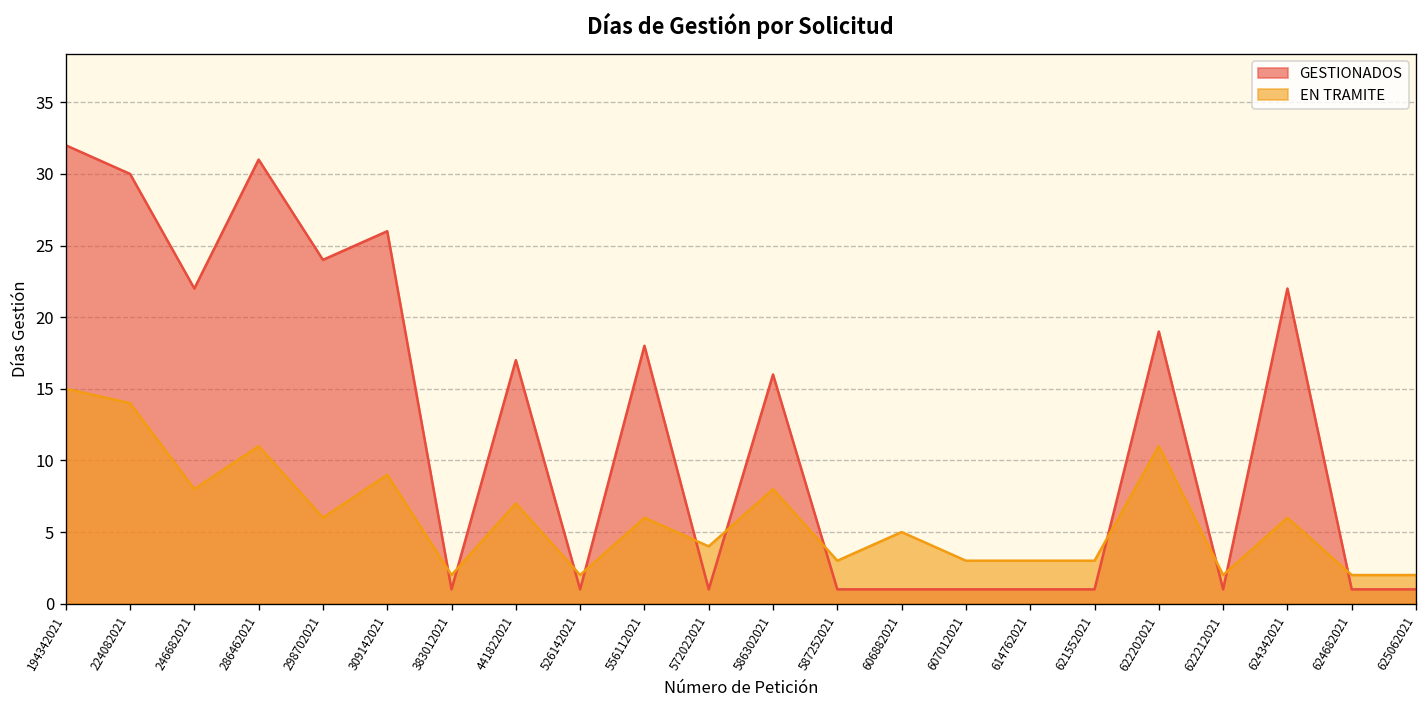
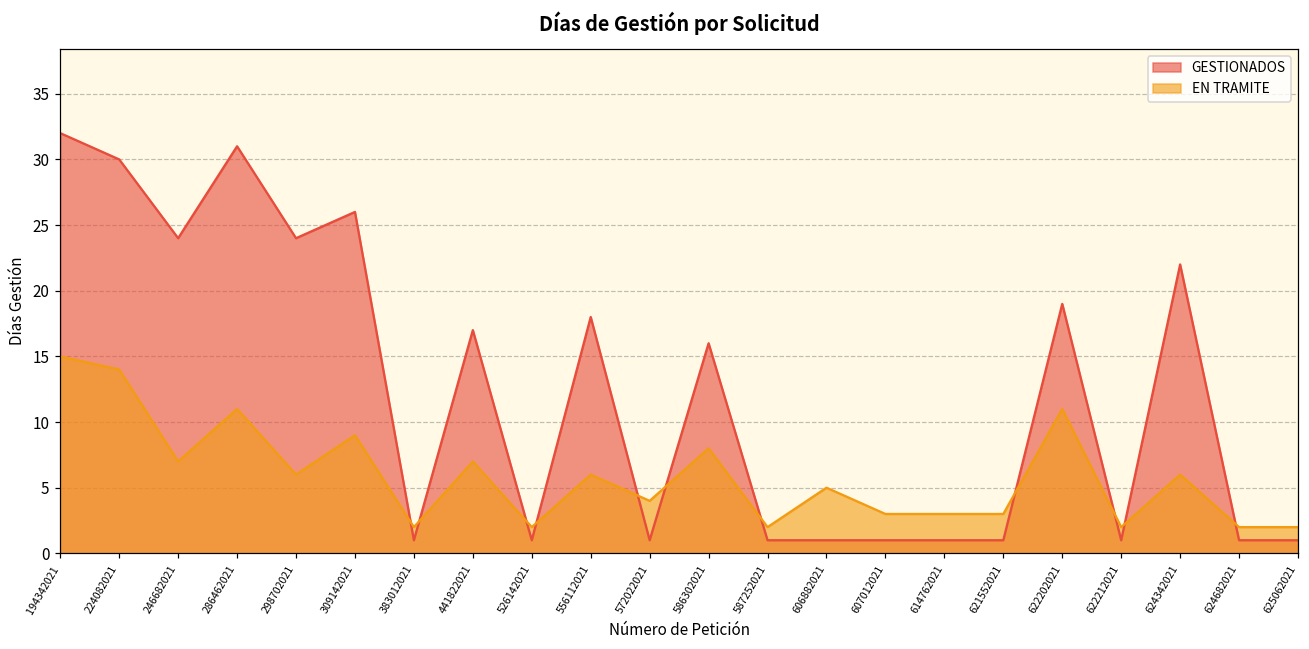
  {
    "GESTIONADOS": {
      "194342021": 32,
      "224082021": 30,
-     "246682021": 22,
+     "246682021": 24,
      "286462021": 31,
      "298702021": 24,
      "309142021": 26,
      "383012021": 1,
      "441822021": 17,
      "526142021": 1,
      "556112021": 18,
      "572022021": 1,
      "586302021": 16,
      "587252021": 1,
      "606882021": 1,
      "607012021": 1,
      "614762021": 1,
      "621552021": 1,
      "622202021": 19,
      "622212021": 1,
      "624342021": 22,
      "624682021": 1,
      "625062021": 1
    },
    "EN TRAMITE": {
      "194342021": 15,
      "224082021": 14,
-     "246682021": 8,
+     "246682021": 7,
      "286462021": 11,
      "298702021": 6,
      "309142021": 9,
      "383012021": 2,
      "441822021": 7,
      "526142021": 2,
      "556112021": 6,
      "572022021": 4,
      "586302021": 8,
-     "587252021": 3,
+     "587252021": 2,
      "606882021": 5,
      "607012021": 3,
      "614762021": 3,
      "621552021": 3,
      "622202021": 11,
      "622212021": 2,
      "624342021": 6,
      "624682021": 2,
      "625062021": 2
    }
  }
